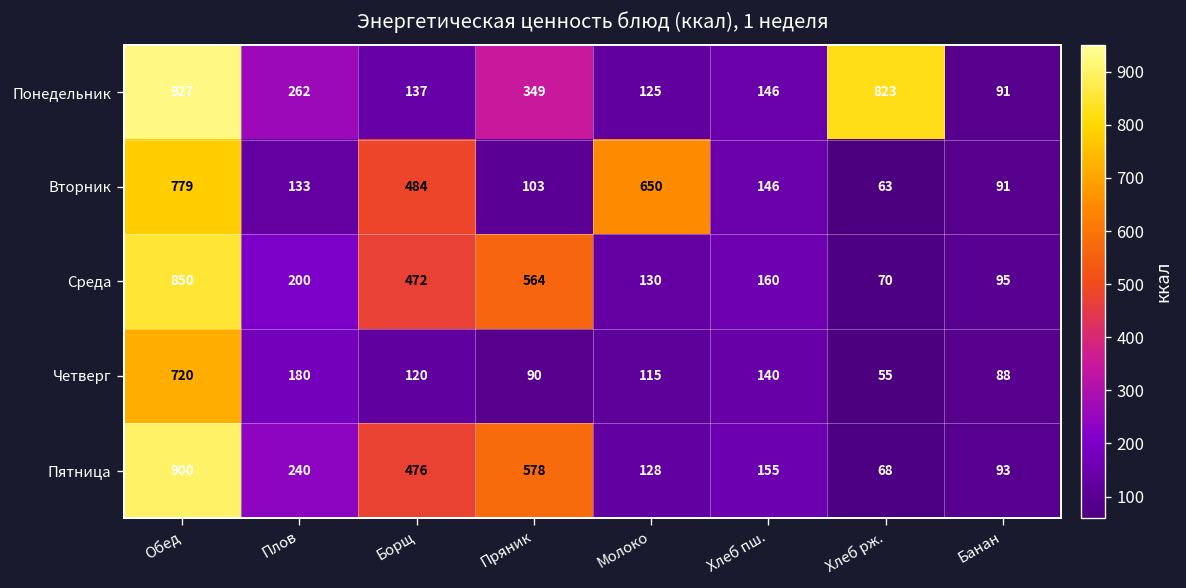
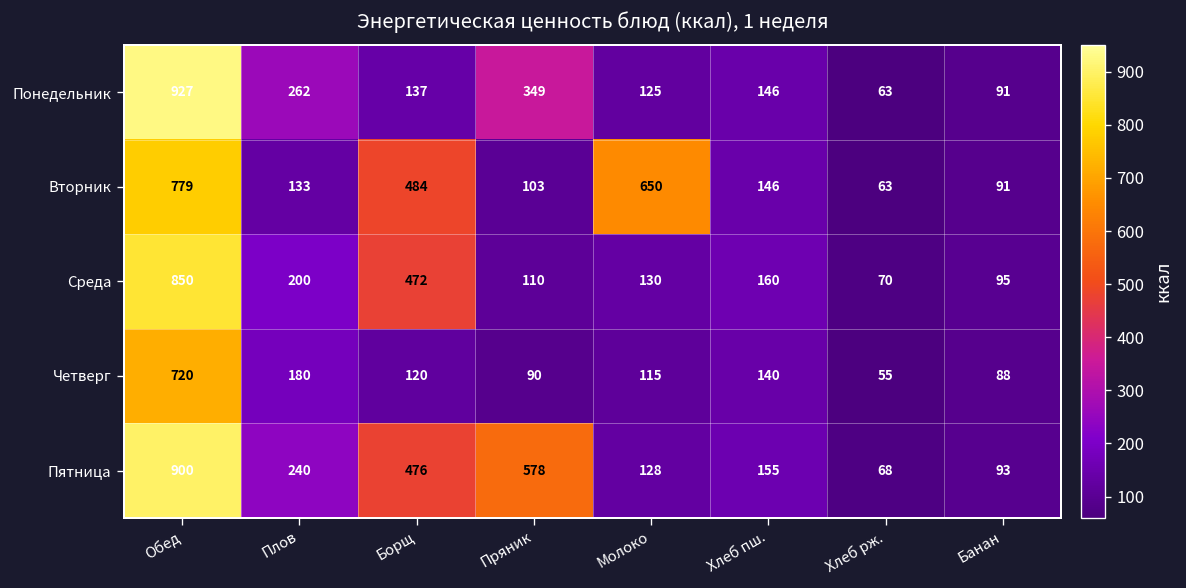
  {
    "Понедельник": {
      "Обед": 927,
      "Плов": 262,
      "Борщ": 137,
      "Пряник": 349,
      "Молоко": 125,
      "Хлеб пш.": 146,
-     "Хлеб рж.": 823,
+     "Хлеб рж.": 63,
      "Банан": 91
    },
    "Вторник": {
      "Обед": 779,
      "Плов": 133,
      "Борщ": 484,
      "Пряник": 103,
      "Молоко": 650,
      "Хлеб пш.": 146,
      "Хлеб рж.": 63,
      "Банан": 91
    },
    "Среда": {
      "Обед": 850,
      "Плов": 200,
      "Борщ": 472,
-     "Пряник": 564,
+     "Пряник": 110,
      "Молоко": 130,
      "Хлеб пш.": 160,
      "Хлеб рж.": 70,
      "Банан": 95
    },
    "Четверг": {
      "Обед": 720,
      "Плов": 180,
      "Борщ": 120,
      "Пряник": 90,
      "Молоко": 115,
      "Хлеб пш.": 140,
      "Хлеб рж.": 55,
      "Банан": 88
    },
    "Пятница": {
      "Обед": 900,
      "Плов": 240,
      "Борщ": 476,
      "Пряник": 578,
      "Молоко": 128,
      "Хлеб пш.": 155,
      "Хлеб рж.": 68,
      "Банан": 93
    }
  }
